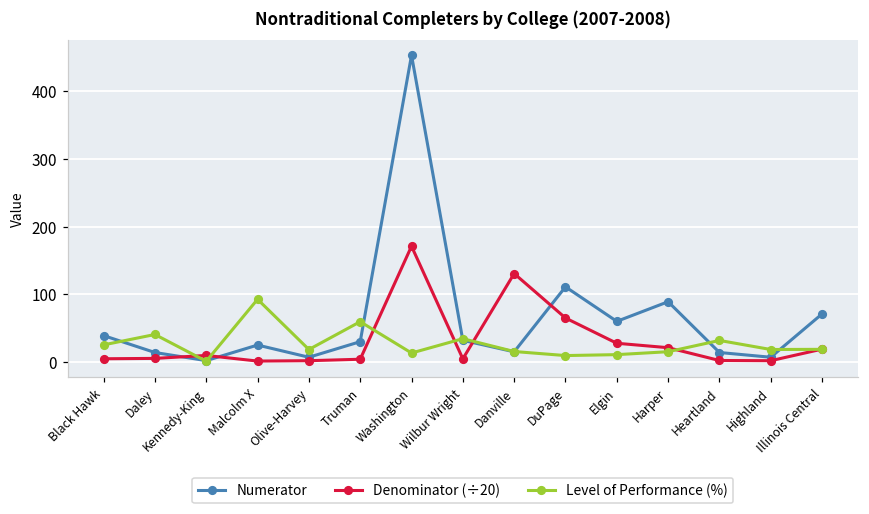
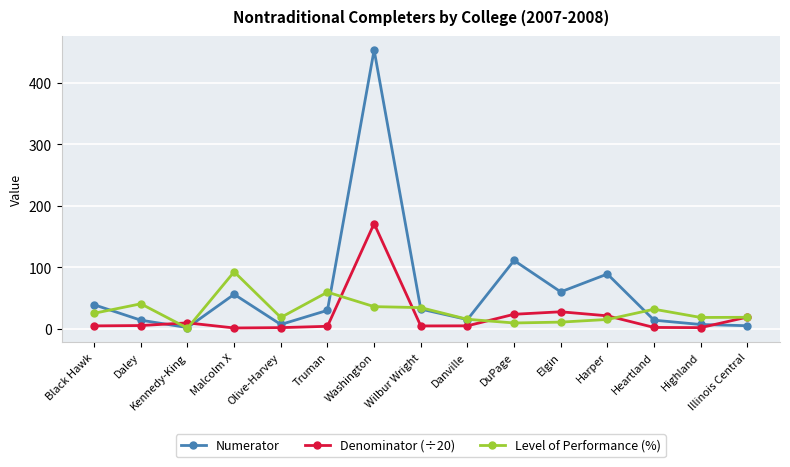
  {
    "Numerator": {
      "Black Hawk": 40,
      "Daley": 10,
-     "Malcolm X": 30,
+     "Malcolm X": 60,
      "Olive-Harvey": 10,
      "Truman": 30,
      "Washington": 450,
      "DuPage": 110,
      "Elgin": 60,
      "Harper": 90,
      "Heartland": 10,
      "Highland": 10,
-     "Illinois Central": 70
+     "Illinois Central": 10
    },
    "Denominator (÷20)": {
      "Black Hawk": 0,
      "Daley": 10,
      "Kennedy-King": 10,
      "Malcolm X": 0,
      "Olive-Harvey": 0,
      "Truman": 0,
      "Washington": 170,
      "Wilbur Wright": 0,
-     "Danville": 130,
-     "DuPage": 60,
+     "Danville": 0,
+     "DuPage": 20,
      "Elgin": 30,
      "Harper": 20,
      "Heartland": 0,
      "Highland": 0
    },
    "Level of Performance (%)": {
      "Black Hawk": 30,
      "Daley": 40,
      "Malcolm X": 90,
      "Olive-Harvey": 20,
      "Truman": 60,
-     "Washington": 10,
+     "Washington": 40,
      "DuPage": 10,
      "Elgin": 10,
      "Harper": 20,
      "Heartland": 30,
      "Highland": 20
    }
  }
